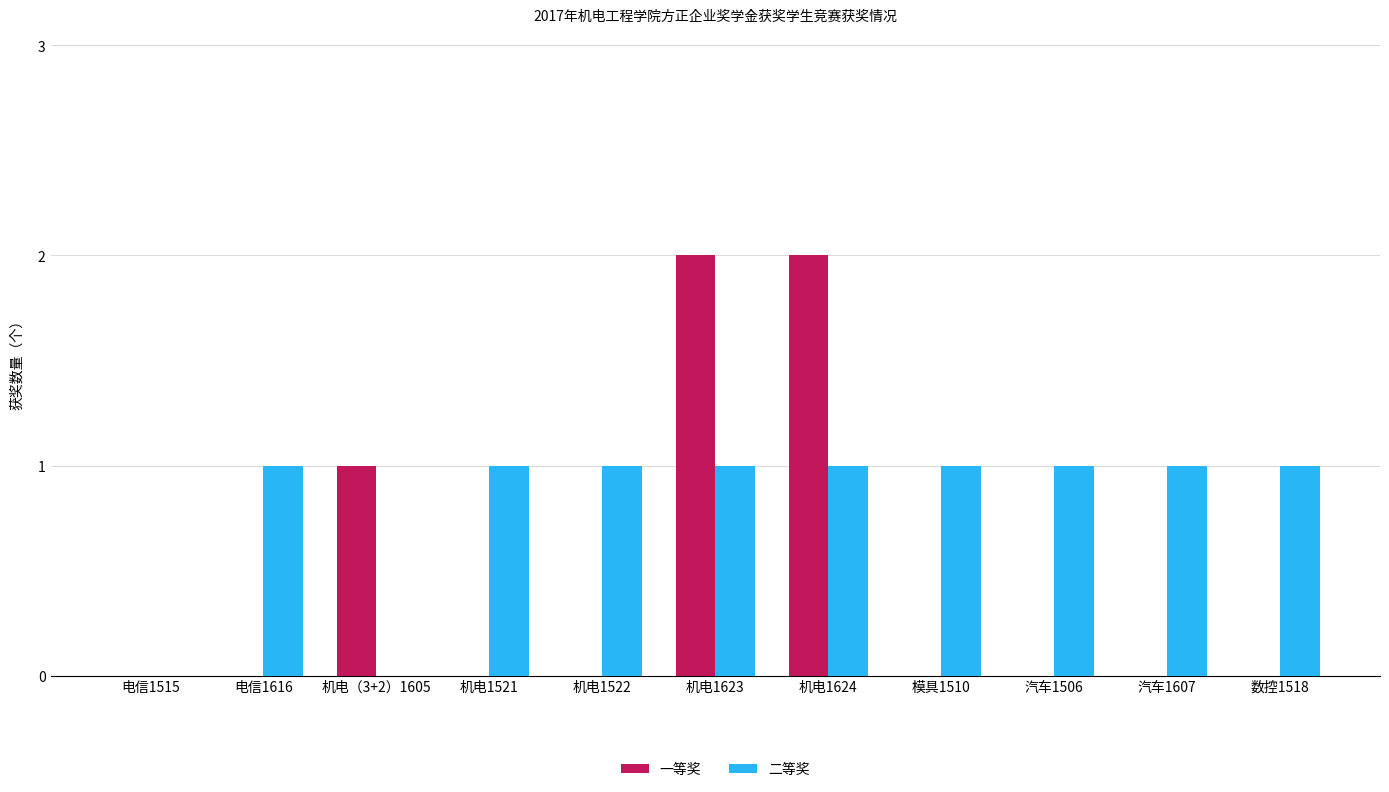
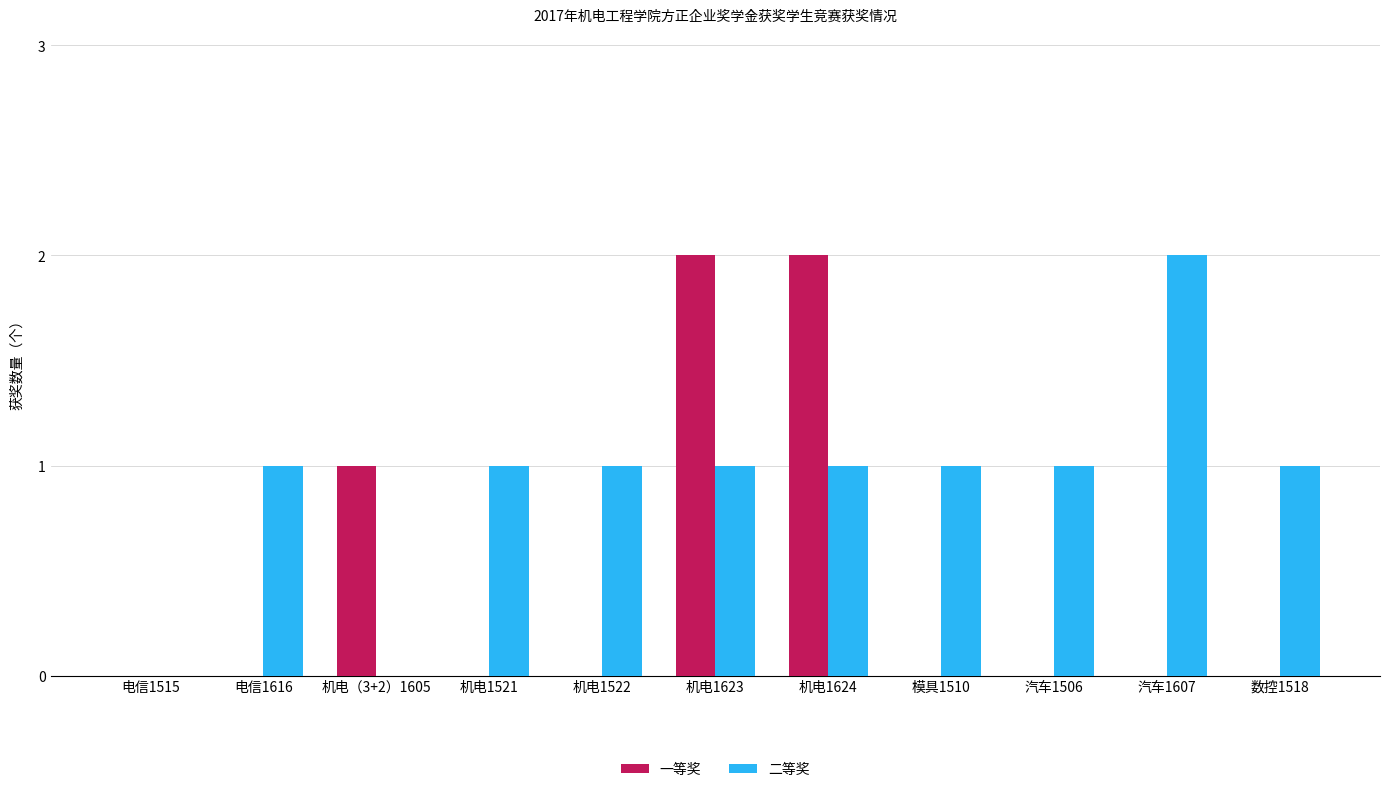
  {
    "一等奖": {
      "电信1515": 0,
      "电信1616": 0,
      "机电（3+2）1605": 1,
      "机电1521": 0,
      "机电1522": 0,
      "机电1623": 2,
      "机电1624": 2,
      "模具1510": 0,
      "汽车1506": 0,
      "汽车1607": 0,
      "数控1518": 0
    },
    "二等奖": {
      "电信1515": 0,
      "电信1616": 1,
      "机电（3+2）1605": 0,
      "机电1521": 1,
      "机电1522": 1,
      "机电1623": 1,
      "机电1624": 1,
      "模具1510": 1,
      "汽车1506": 1,
-     "汽车1607": 1,
+     "汽车1607": 2,
      "数控1518": 1
    }
  }
